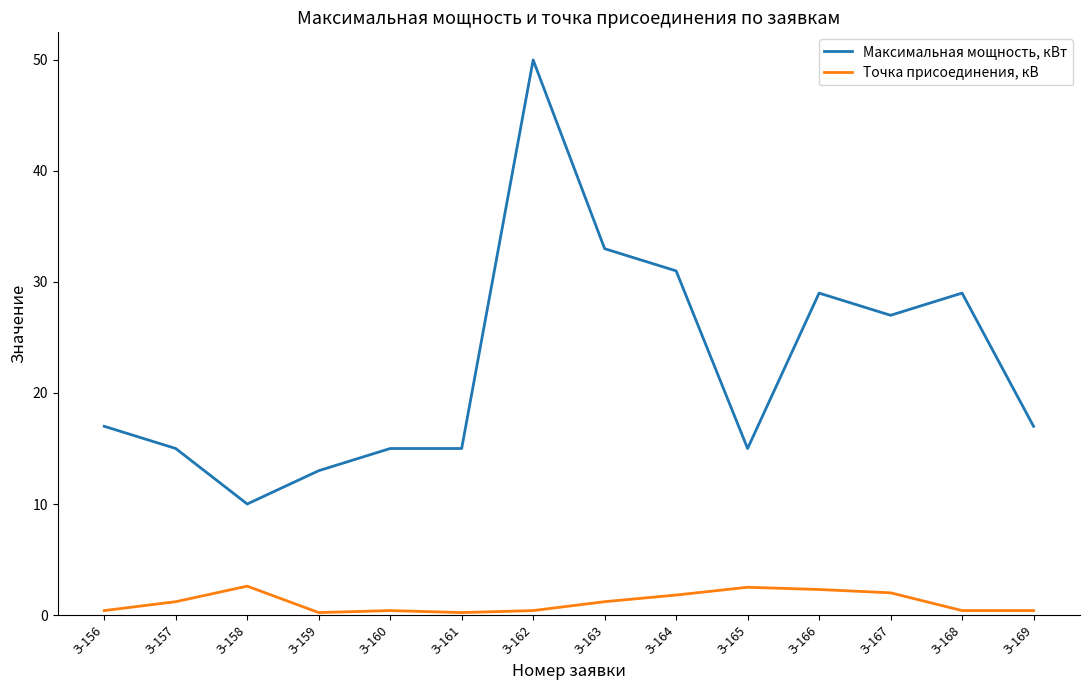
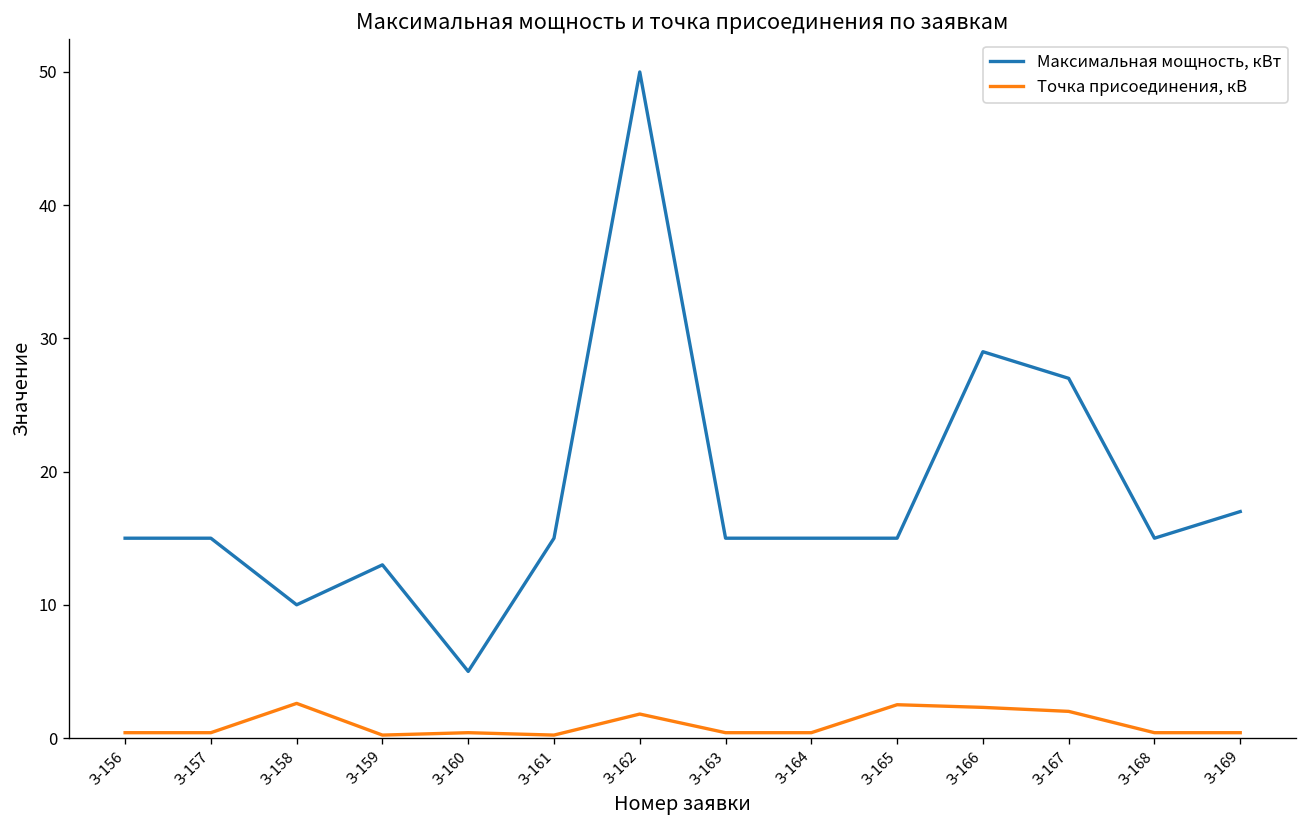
  {
    "Максимальная мощность, кВт": {
-     "З-156": 17,
+     "З-156": 15,
      "З-157": 15,
      "З-158": 10,
      "З-159": 13,
-     "З-160": 15,
+     "З-160": 5,
      "З-161": 15,
      "З-162": 50,
-     "З-163": 33,
-     "З-164": 31,
+     "З-163": 15,
+     "З-164": 15,
      "З-165": 15,
      "З-166": 29,
      "З-167": 27,
-     "З-168": 29,
+     "З-168": 15,
      "З-169": 17
    },
    "Точка присоединения, кВ": {
      "З-156": 0.4,
-     "З-157": 1.2,
+     "З-157": 0.4,
      "З-158": 2.6,
      "З-159": 0.2,
      "З-160": 0.4,
      "З-161": 0.2,
-     "З-162": 0.4,
-     "З-163": 1.2,
-     "З-164": 1.8,
+     "З-162": 1.8,
+     "З-163": 0.4,
+     "З-164": 0.4,
      "З-165": 2.5,
      "З-166": 2.3,
      "З-167": 2.0,
      "З-168": 0.4,
      "З-169": 0.4
    }
  }
